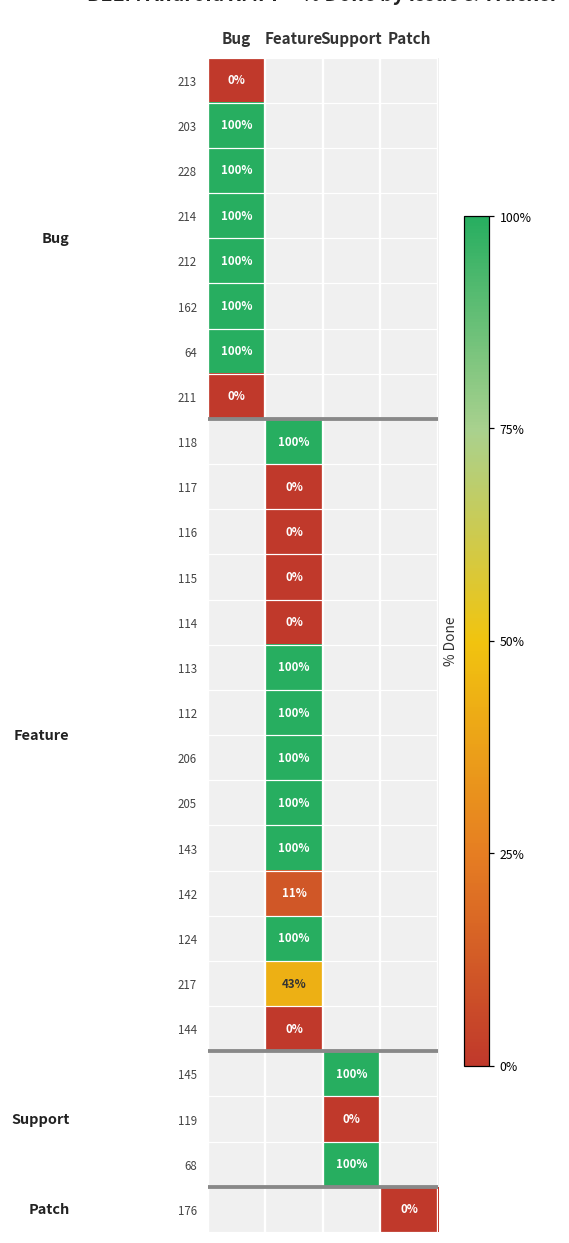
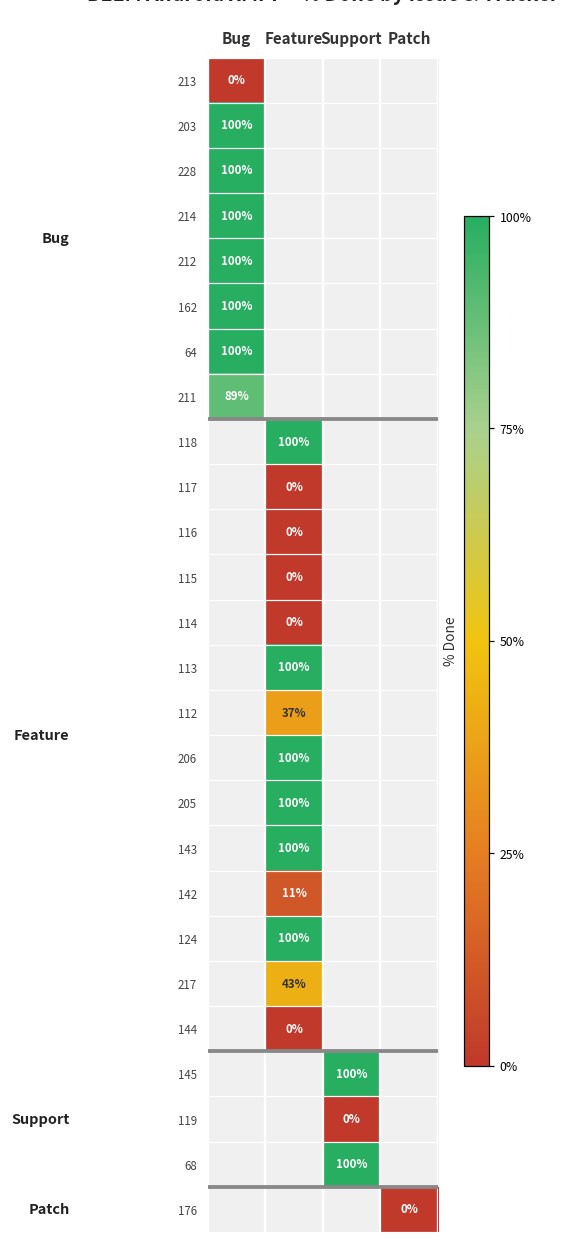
  {
    "213": {
      "Bug": "0%"
    },
    "203": {
      "Bug": "100%"
    },
    "228": {
      "Bug": "100%"
    },
    "214": {
      "Bug": "100%"
    },
    "212": {
      "Bug": "100%"
    },
    "162": {
      "Bug": "100%"
    },
    "64": {
      "Bug": "100%"
    },
    "211": {
-     "Bug": "0%"
+     "Bug": "89%"
    },
    "118": {
      "Feature": "100%"
    },
    "117": {
      "Feature": "0%"
    },
    "116": {
      "Feature": "0%"
    },
    "115": {
      "Feature": "0%"
    },
    "114": {
      "Feature": "0%"
    },
    "113": {
      "Feature": "100%"
    },
    "112": {
-     "Feature": "100%"
+     "Feature": "37%"
    },
    "206": {
      "Feature": "100%"
    },
    "205": {
      "Feature": "100%"
    },
    "143": {
      "Feature": "100%"
    },
    "142": {
      "Feature": "11%"
    },
    "124": {
      "Feature": "100%"
    },
    "217": {
      "Feature": "43%"
    },
    "144": {
      "Feature": "0%"
    },
    "145": {
      "Support": "100%"
    },
    "119": {
      "Support": "0%"
    },
    "68": {
      "Support": "100%"
    },
    "176": {
      "Patch": "0%"
    }
  }
